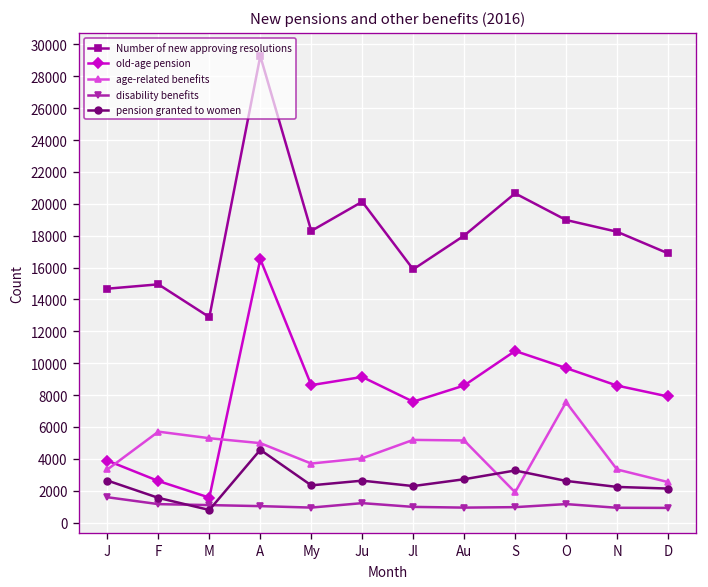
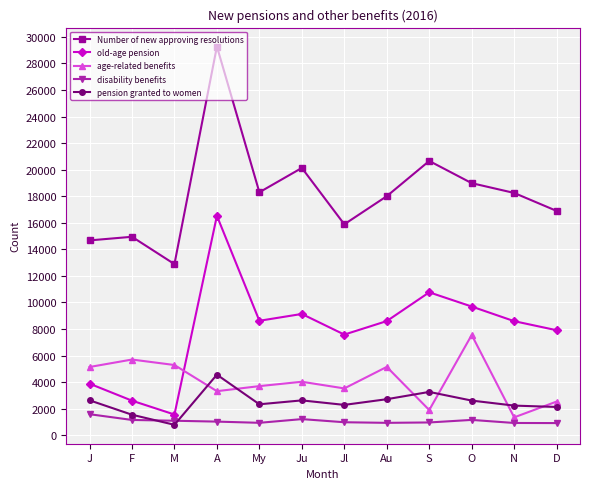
  {
    "age-related benefits": {
-     "J": 3300,
+     "J": 5100,
      "F": 5700,
      "M": 5300,
-     "A": 5000,
+     "A": 3300,
      "My": 3700,
      "Ju": 4000,
-     "Jl": 5200,
+     "Jl": 3500,
      "Au": 5100,
      "S": 1900,
      "O": 7600,
-     "N": 3300,
+     "N": 1300,
      "D": 2500
    }
  }
